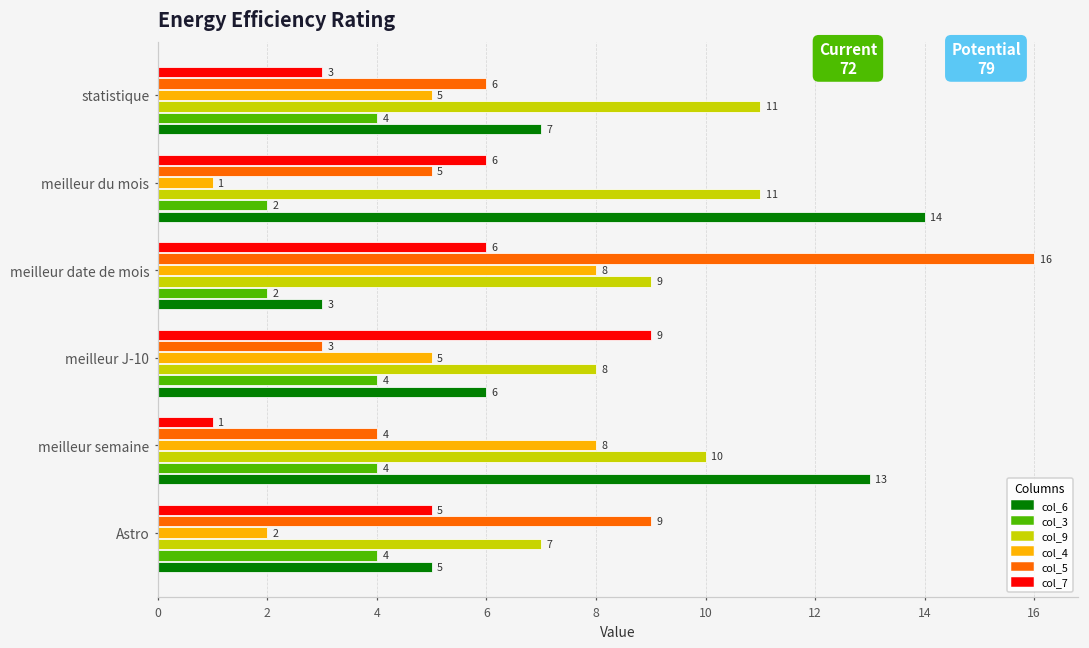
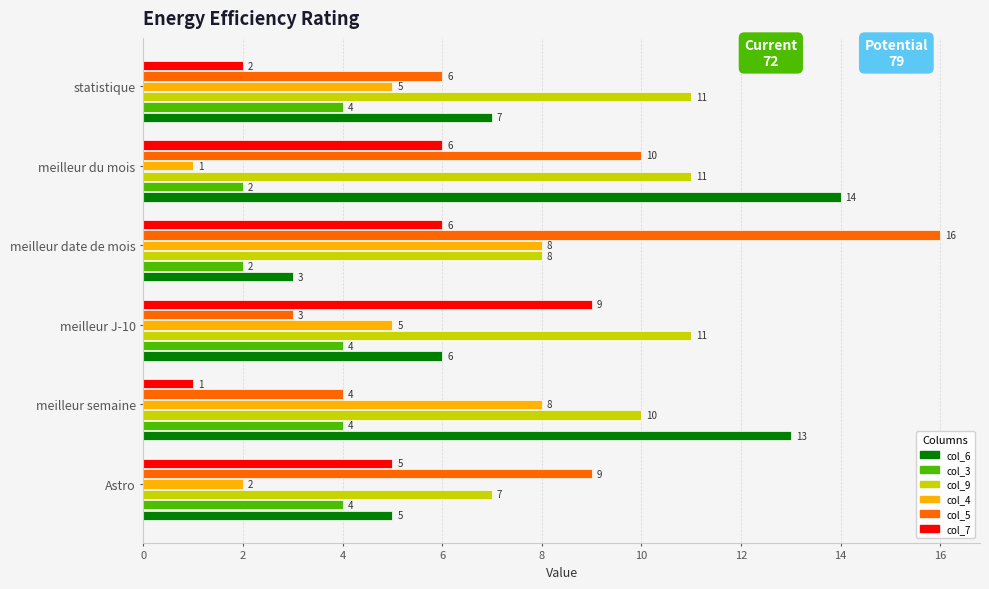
  {
    "col_6": {
      "statistique": 7,
      "meilleur du mois": 14,
      "meilleur date de mois": 3,
      "meilleur J-10": 6,
      "meilleur semaine": 13,
      "Astro": 5
    },
    "col_3": {
      "statistique": 4,
      "meilleur du mois": 2,
      "meilleur date de mois": 2,
      "meilleur J-10": 4,
      "meilleur semaine": 4,
      "Astro": 4
    },
    "col_9": {
      "statistique": 11,
      "meilleur du mois": 11,
-     "meilleur date de mois": 9,
-     "meilleur J-10": 8,
+     "meilleur date de mois": 8,
+     "meilleur J-10": 11,
      "meilleur semaine": 10,
      "Astro": 7
    },
    "col_4": {
      "statistique": 5,
      "meilleur du mois": 1,
      "meilleur date de mois": 8,
      "meilleur J-10": 5,
      "meilleur semaine": 8,
      "Astro": 2
    },
    "col_5": {
      "statistique": 6,
-     "meilleur du mois": 5,
+     "meilleur du mois": 10,
      "meilleur date de mois": 16,
      "meilleur J-10": 3,
      "meilleur semaine": 4,
      "Astro": 9
    },
    "col_7": {
-     "statistique": 3,
+     "statistique": 2,
      "meilleur du mois": 6,
      "meilleur date de mois": 6,
      "meilleur J-10": 9,
      "meilleur semaine": 1,
      "Astro": 5
    }
  }
